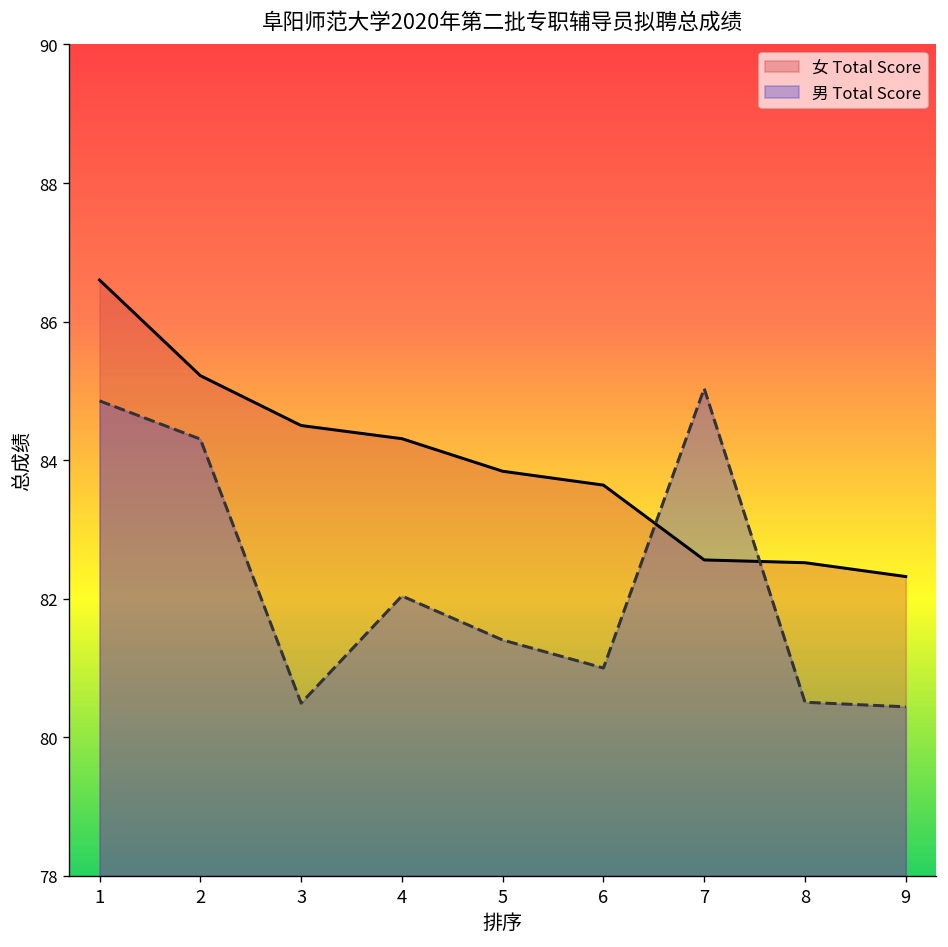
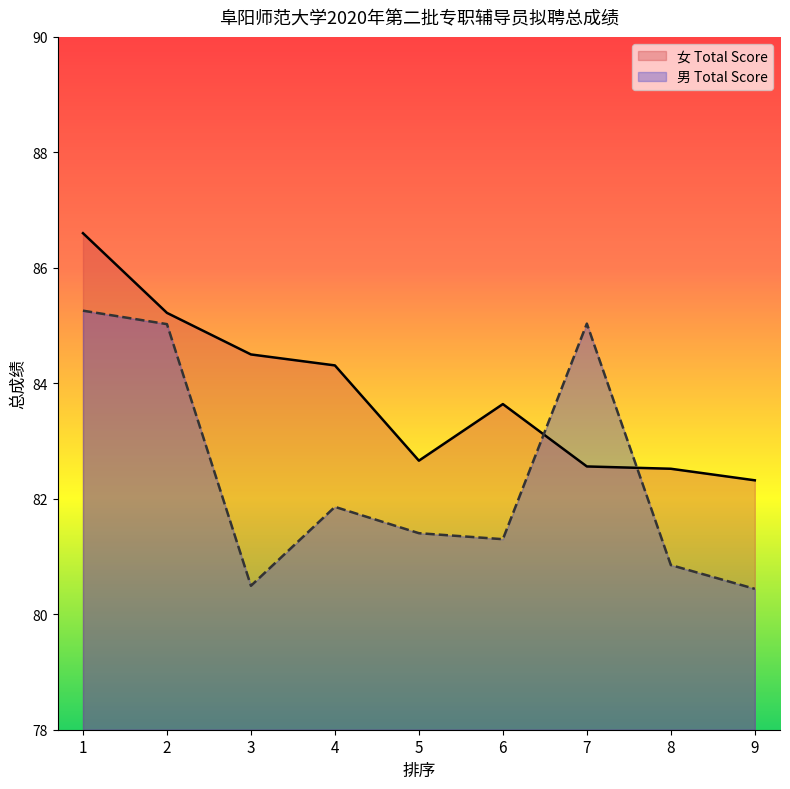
  {
    "女 Total Score": {
      "1": 86.6,
      "2": 85.2,
      "3": 84.5,
      "4": 84.3,
-     "5": 83.8,
+     "5": 82.7,
      "6": 83.6,
      "7": 82.6,
      "8": 82.5,
      "9": 82.3
    },
    "男 Total Score": {
-     "1": 84.9,
-     "2": 84.3,
+     "1": 85.3,
+     "2": 85.0,
      "3": 80.5,
-     "4": 82.0,
+     "4": 81.9,
      "5": 81.4,
-     "6": 81.0,
+     "6": 81.3,
      "7": 85.0,
-     "8": 80.5,
+     "8": 80.9,
      "9": 80.4
    }
  }
